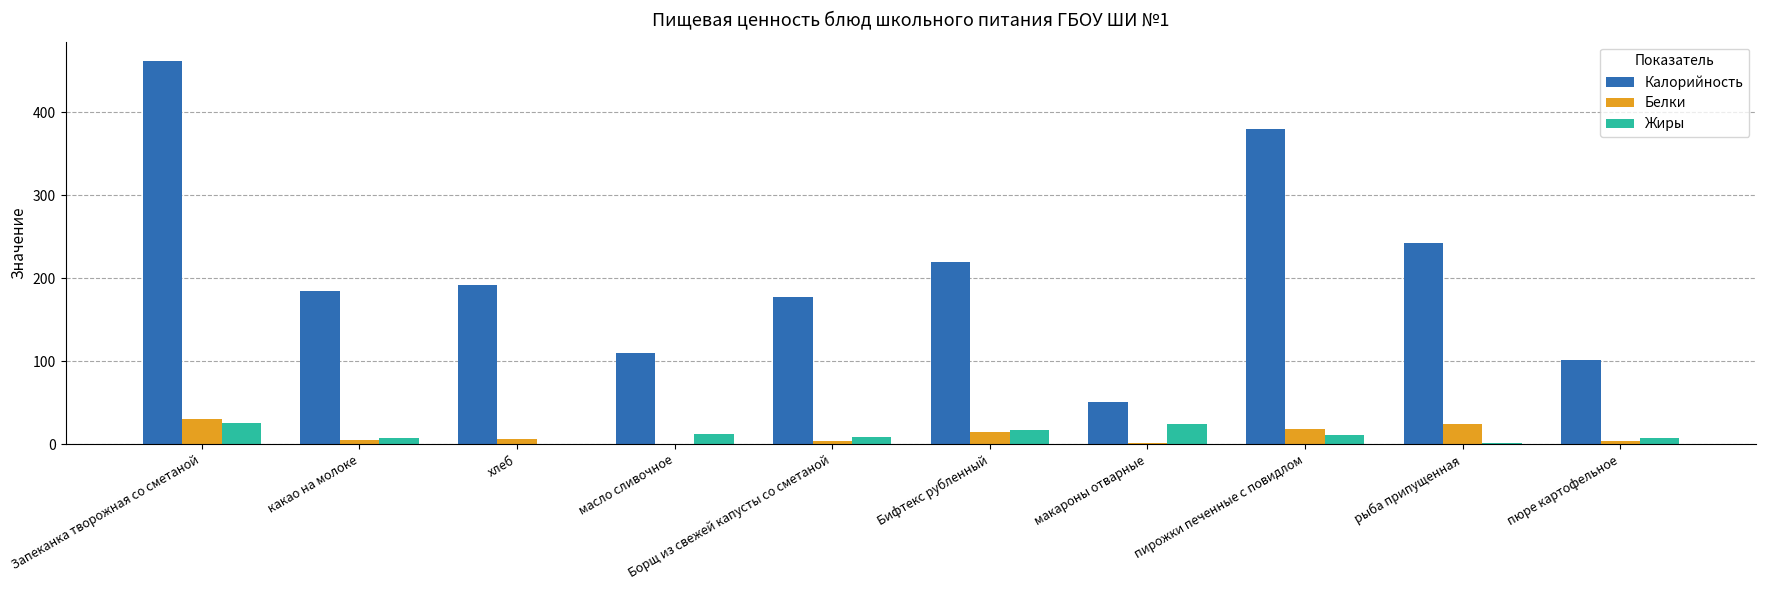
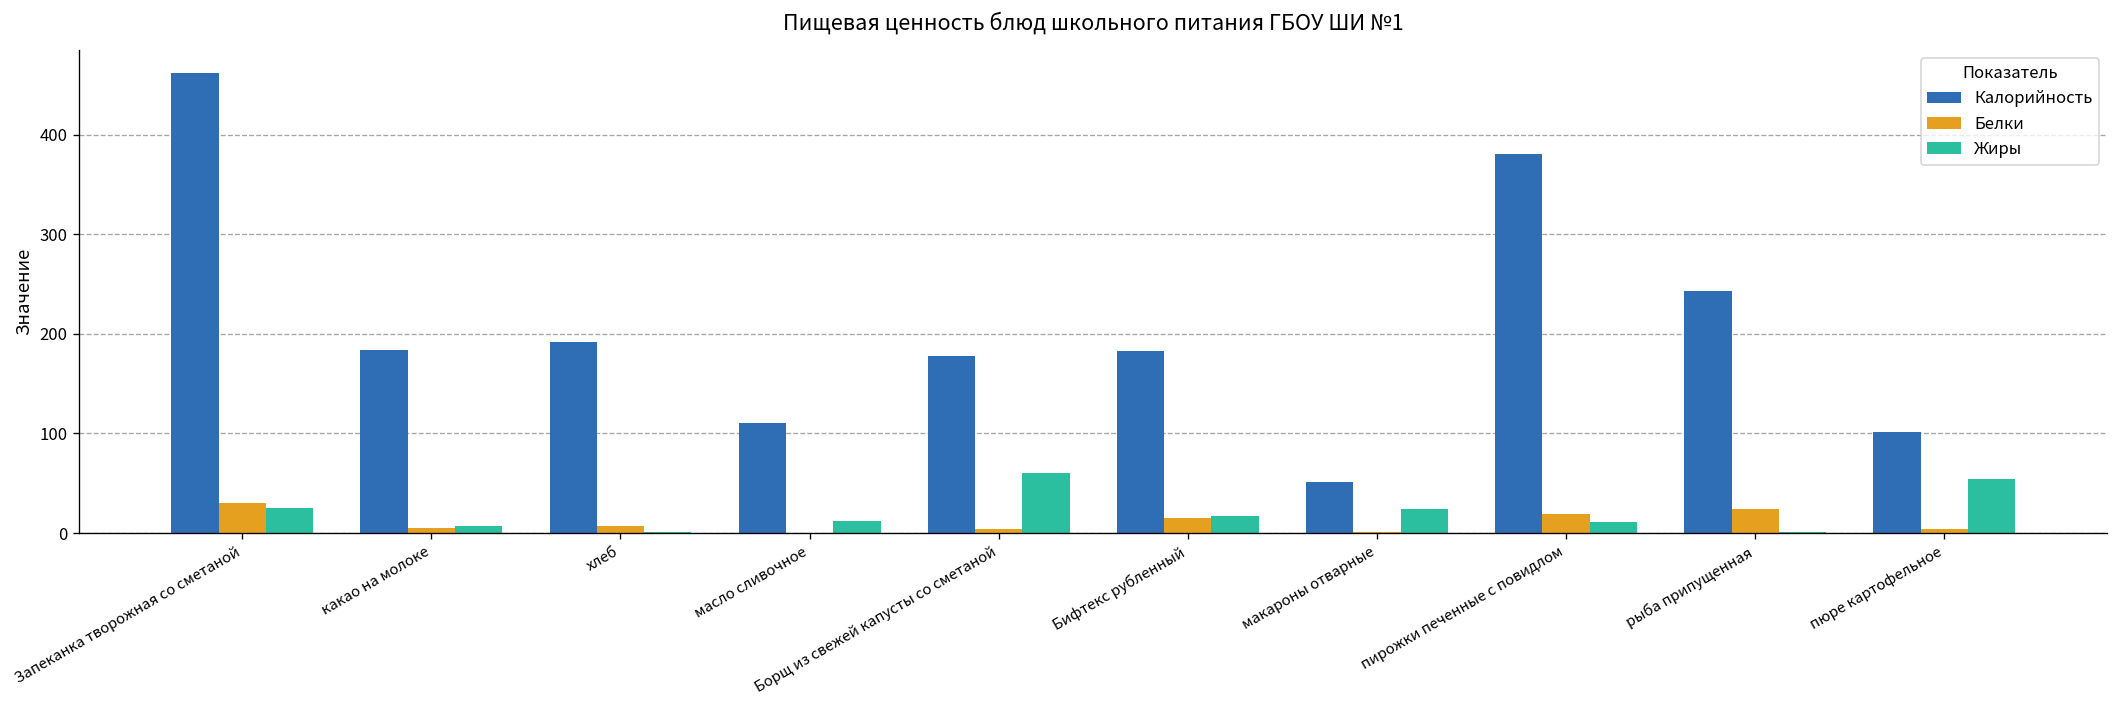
  {
    "Калорийность": {
      "Запеканка творожная со сметаной": 460,
      "какао на молоке": 180,
      "хлеб": 190,
      "масло сливочное": 110,
      "Борщ из свежей капусты со сметаной": 180,
-     "Бифтекс рубленный": 220,
+     "Бифтекс рубленный": 180,
      "макароны отварные": 50,
      "пирожки печенные с повидлом": 380,
      "рыба припущенная": 240,
      "пюре картофельное": 100
    },
    "Белки": {
      "Запеканка творожная со сметаной": 30,
      "какао на молоке": 0,
      "хлеб": 10,
      "Борщ из свежей капусты со сметаной": 0,
      "Бифтекс рубленный": 20,
      "пирожки печенные с повидлом": 20,
      "рыба припущенная": 20,
      "пюре картофельное": 0
    },
    "Жиры": {
      "Запеканка творожная со сметаной": 30,
      "какао на молоке": 10,
      "масло сливочное": 10,
-     "Борщ из свежей капусты со сметаной": 10,
+     "Борщ из свежей капусты со сметаной": 60,
      "Бифтекс рубленный": 20,
      "макароны отварные": 20,
      "пирожки печенные с повидлом": 10,
-     "пюре картофельное": 10
+     "пюре картофельное": 50
    }
  }
